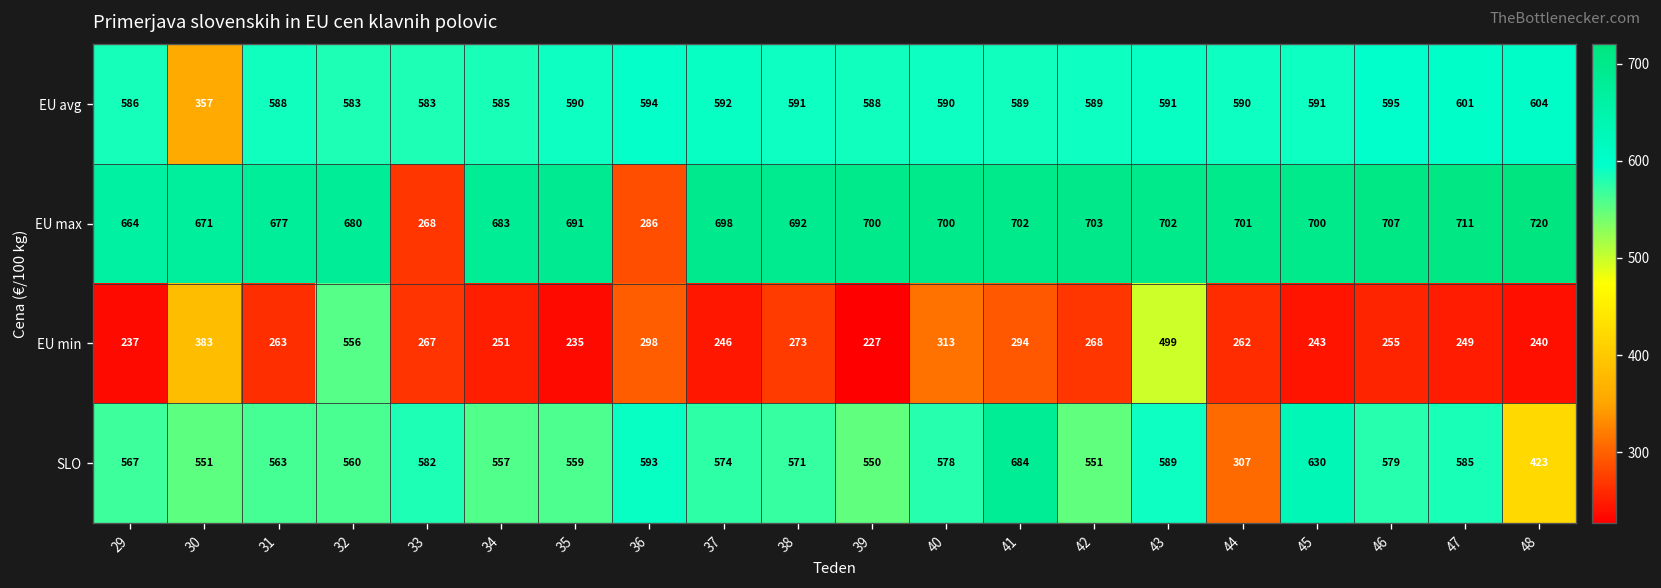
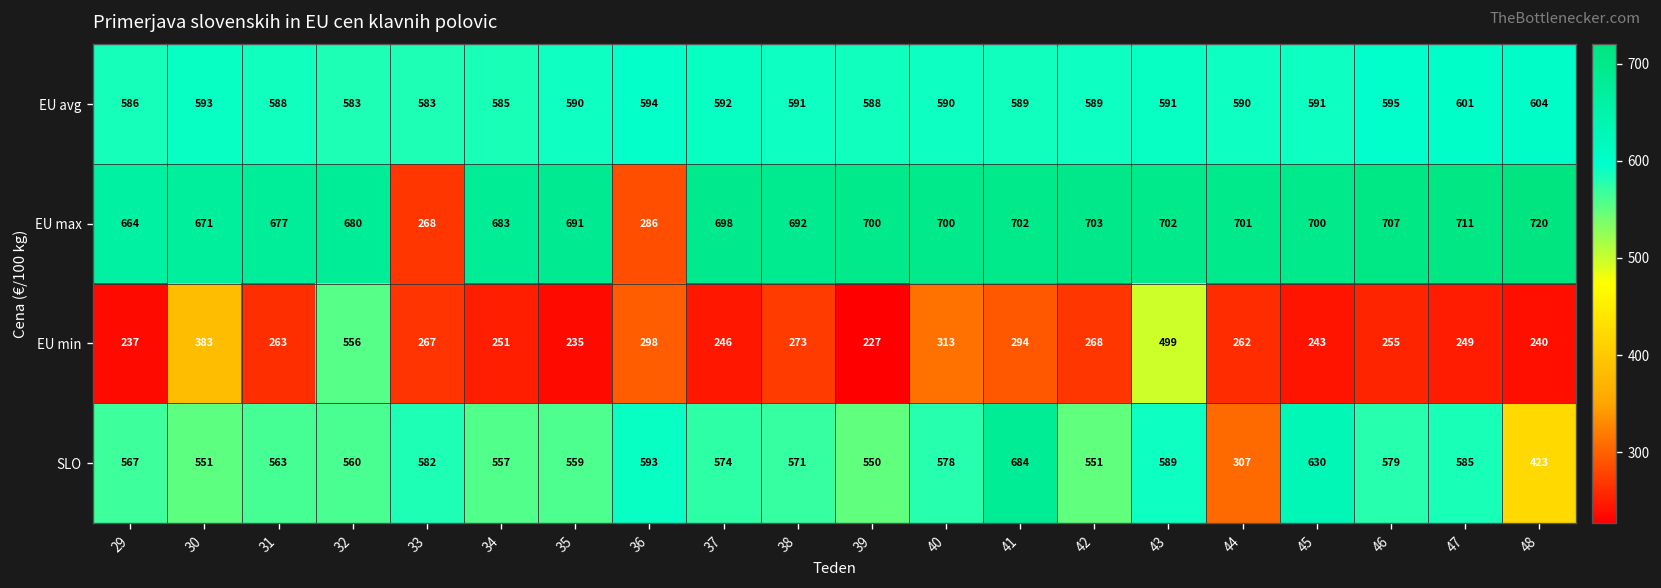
  {
    "EU avg": {
      "29": 586,
-     "30": 357,
+     "30": 593,
      "31": 588,
      "32": 583,
      "33": 583,
      "34": 585,
      "35": 590,
      "36": 594,
      "37": 592,
      "38": 591,
      "39": 588,
      "40": 590,
      "41": 589,
      "42": 589,
      "43": 591,
      "44": 590,
      "45": 591,
      "46": 595,
      "47": 601,
      "48": 604
    },
    "EU max": {
      "29": 664,
      "30": 671,
      "31": 677,
      "32": 680,
      "33": 268,
      "34": 683,
      "35": 691,
      "36": 286,
      "37": 698,
      "38": 692,
      "39": 700,
      "40": 700,
      "41": 702,
      "42": 703,
      "43": 702,
      "44": 701,
      "45": 700,
      "46": 707,
      "47": 711,
      "48": 720
    },
    "EU min": {
      "29": 237,
      "30": 383,
      "31": 263,
      "32": 556,
      "33": 267,
      "34": 251,
      "35": 235,
      "36": 298,
      "37": 246,
      "38": 273,
      "39": 227,
      "40": 313,
      "41": 294,
      "42": 268,
      "43": 499,
      "44": 262,
      "45": 243,
      "46": 255,
      "47": 249,
      "48": 240
    },
    "SLO": {
      "29": 567,
      "30": 551,
      "31": 563,
      "32": 560,
      "33": 582,
      "34": 557,
      "35": 559,
      "36": 593,
      "37": 574,
      "38": 571,
      "39": 550,
      "40": 578,
      "41": 684,
      "42": 551,
      "43": 589,
      "44": 307,
      "45": 630,
      "46": 579,
      "47": 585,
      "48": 423
    }
  }
